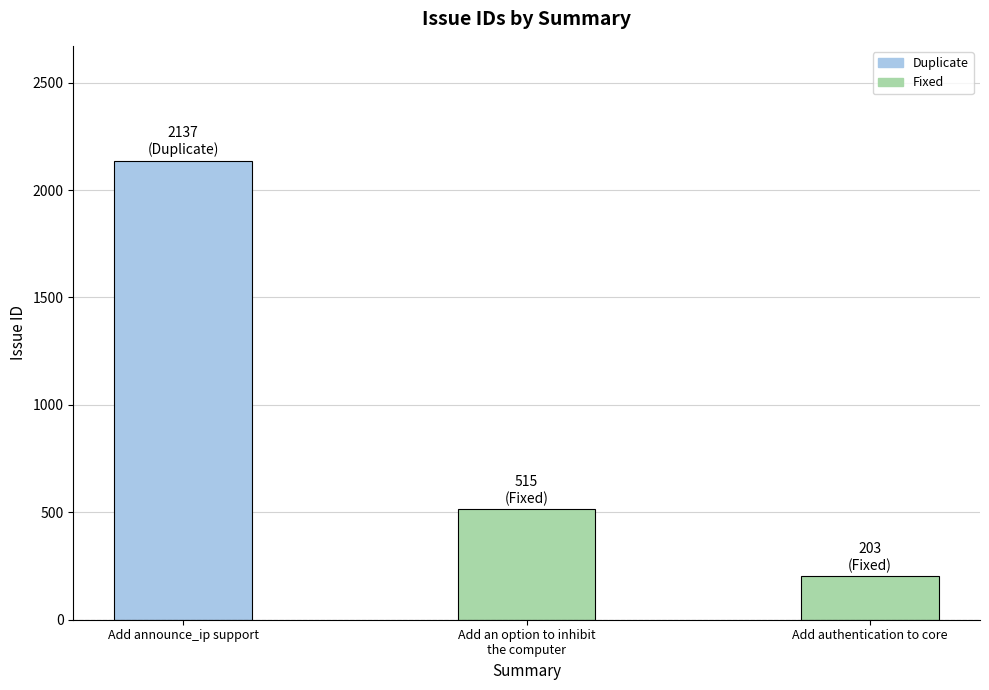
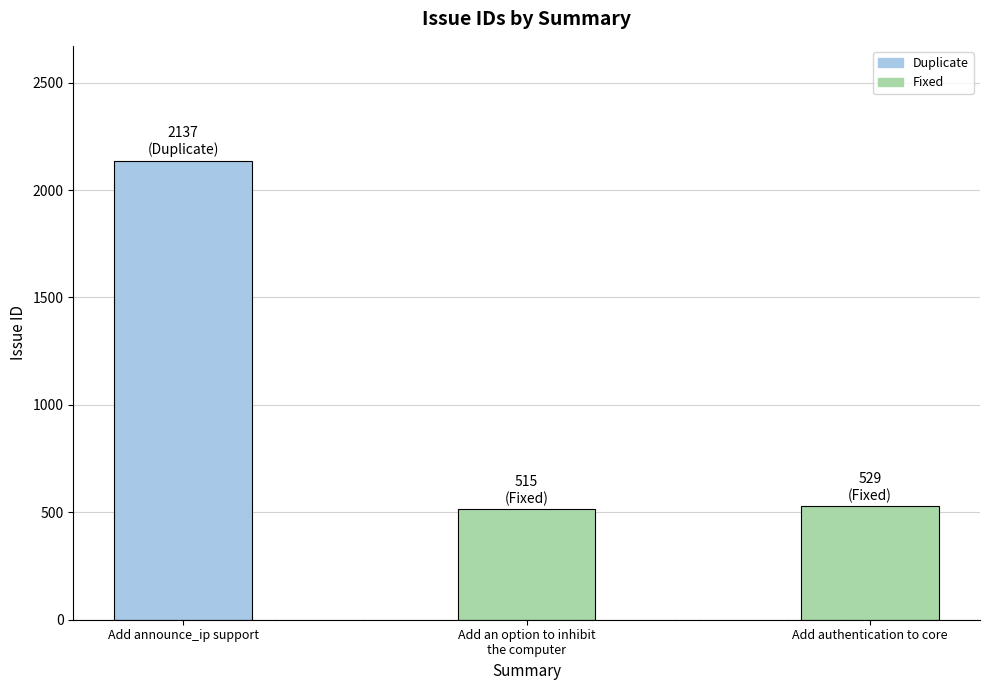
  {
    "Add announce_ip support": 2137,
    "Add an option to inhibit the computer": 515,
-   "Add authentication to core": 203
+   "Add authentication to core": 529
  }
